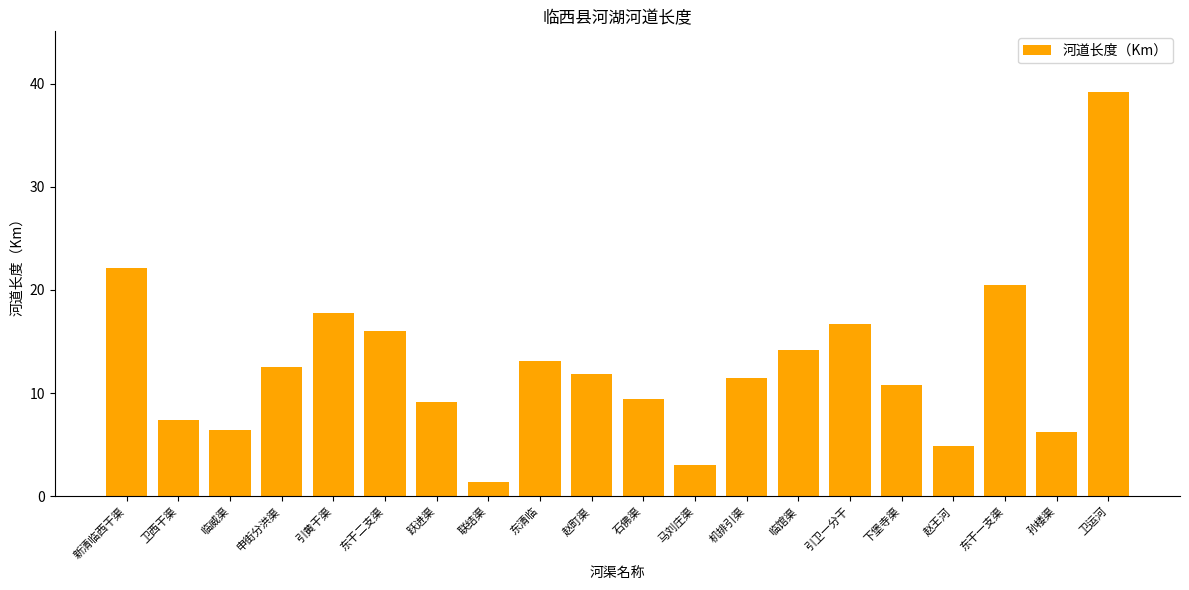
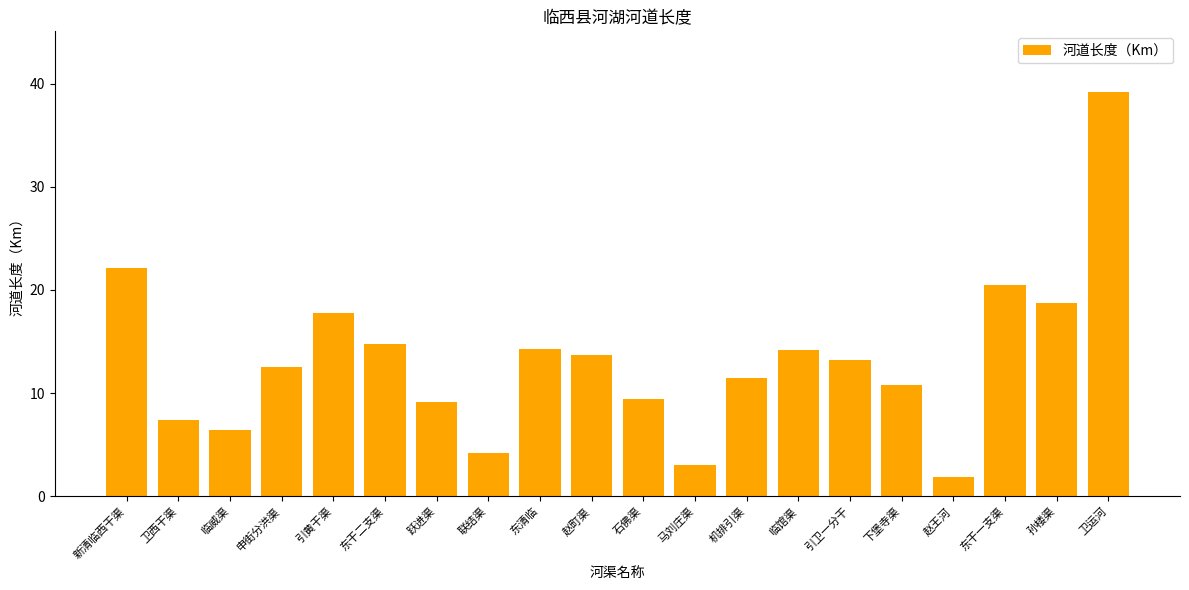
  {
    "新清临西干渠": 22.2,
    "卫西干渠": 7.4,
    "临威渠": 6.4,
    "申街分洪渠": 12.5,
    "引黄干渠": 17.8,
-   "东干二支渠": 16.0,
+   "东干二支渠": 14.8,
    "跃进渠": 9.2,
-   "联结渠": 1.4,
-   "东清临": 13.2,
-   "赵町渠": 11.9,
+   "联结渠": 4.2,
+   "东清临": 14.3,
+   "赵町渠": 13.7,
    "石佛渠": 9.5,
    "马刘庄渠": 3.0,
    "机排引渠": 11.5,
    "临馆渠": 14.2,
-   "引卫一分干": 16.7,
+   "引卫一分干": 13.2,
    "下堡寺渠": 10.8,
-   "赵王河": 4.8,
+   "赵王河": 1.8,
    "东干一支渠": 20.5,
-   "孙楼渠": 6.2,
+   "孙楼渠": 18.7,
    "卫运河": 39.2
  }
